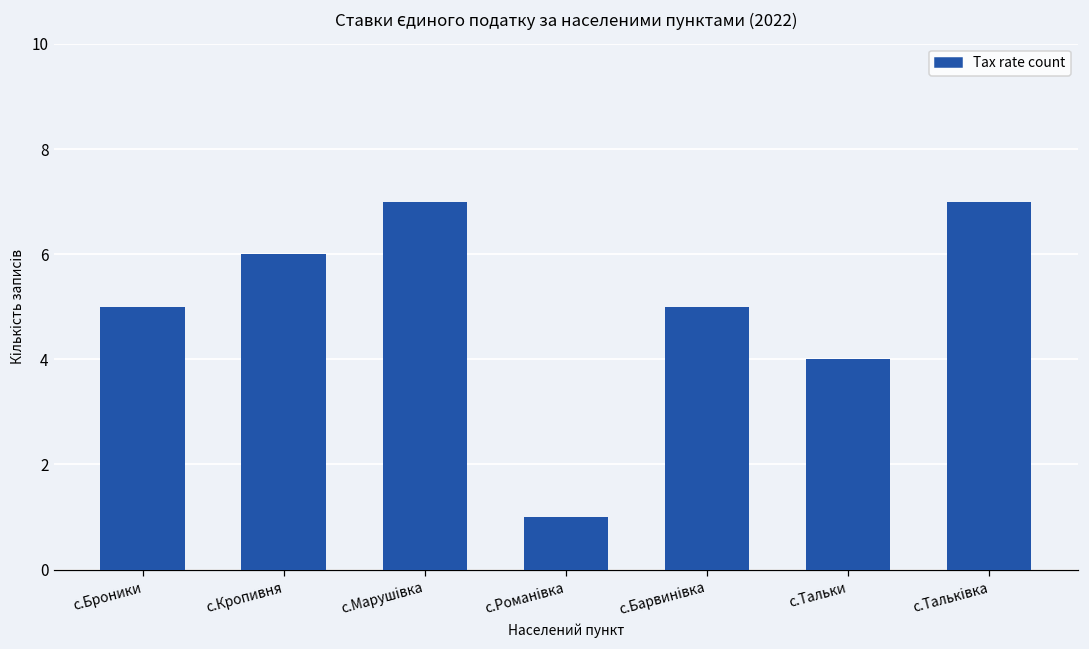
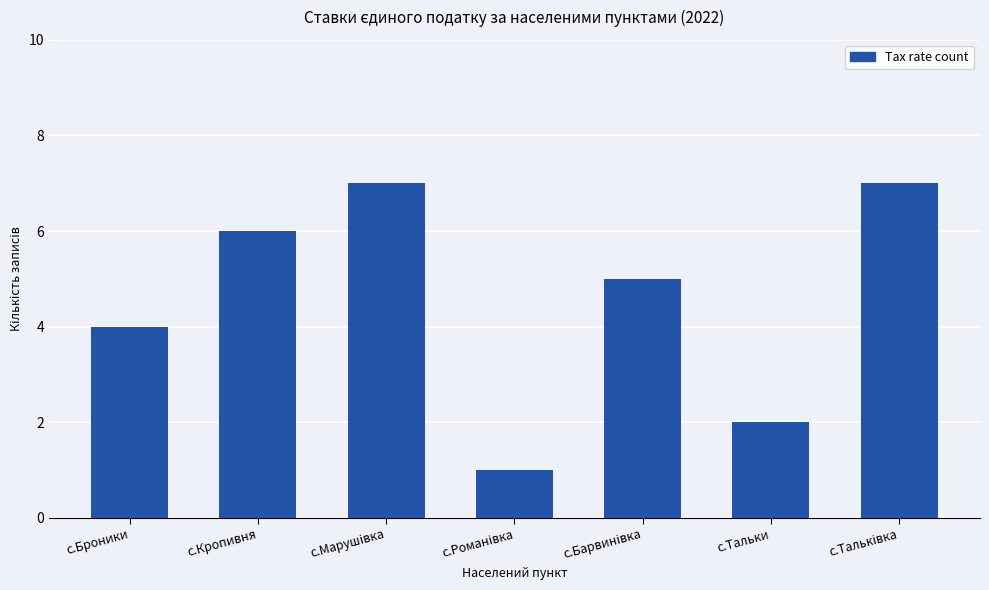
  {
-   "с.Броники": 5,
+   "с.Броники": 4,
    "с.Кропивня": 6,
    "с.Марушівка": 7,
    "с.Романівка": 1,
    "с.Барвинівка": 5,
-   "с.Тальки": 4,
+   "с.Тальки": 2,
    "с.Тальківка": 7
  }
